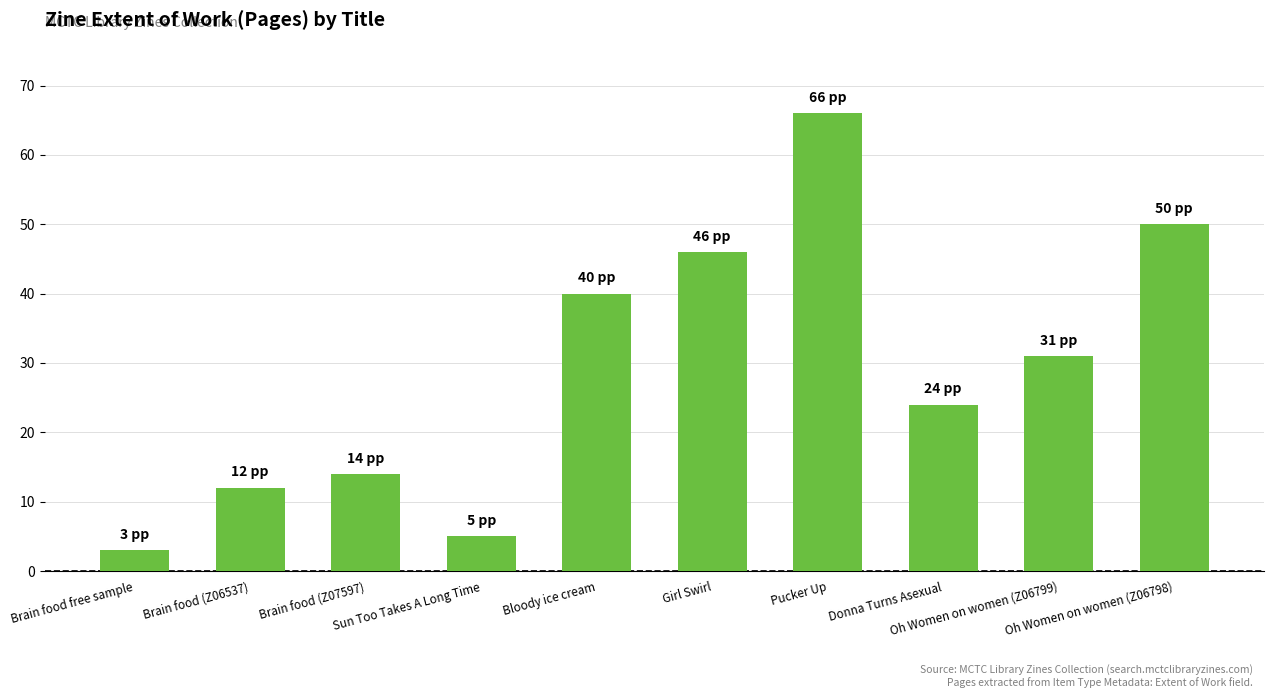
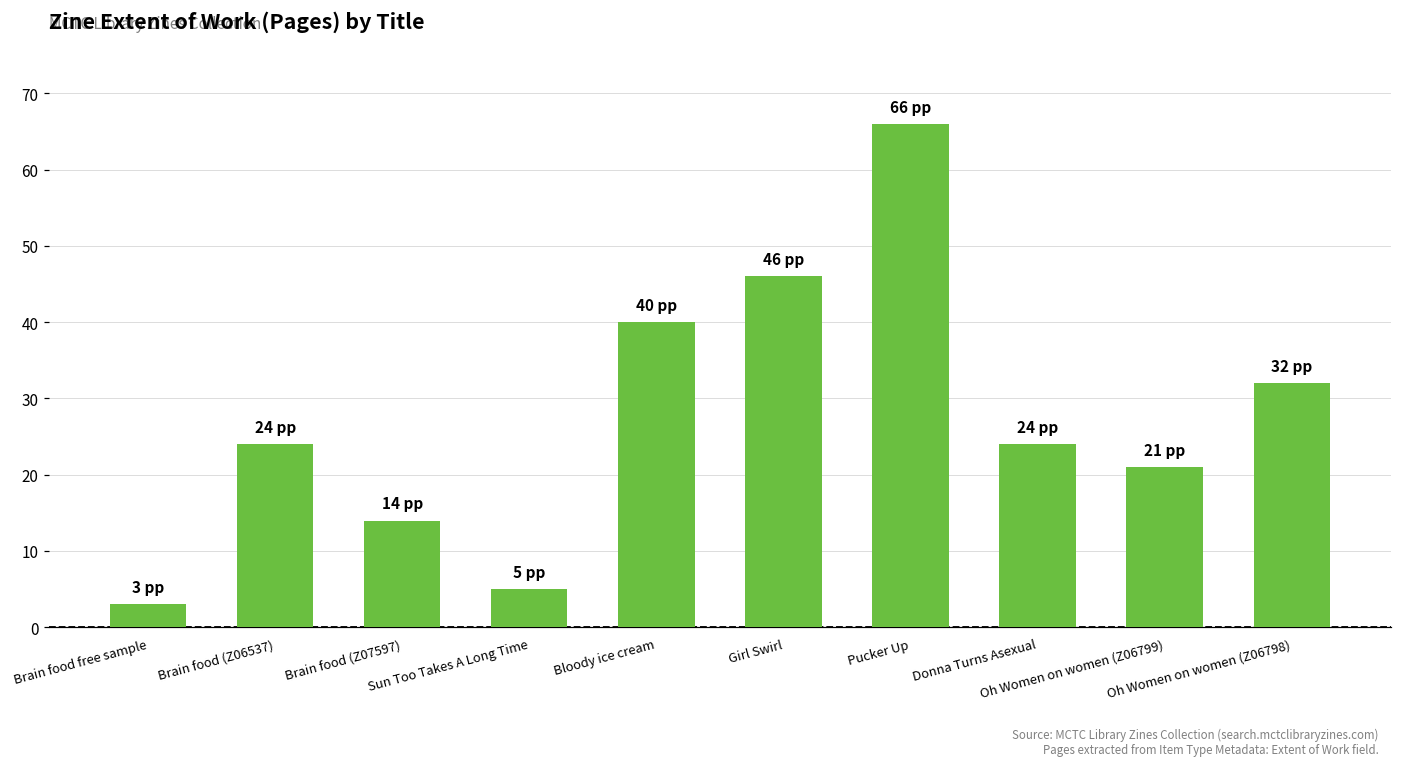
  {
    "Brain food free sample": 3,
-   "Brain food (Z06537)": 12,
+   "Brain food (Z06537)": 24,
    "Brain food (Z07597)": 14,
    "Sun Too Takes A Long Time": 5,
    "Bloody ice cream": 40,
    "Girl Swirl": 46,
    "Pucker Up": 66,
    "Donna Turns Asexual": 24,
-   "Oh Women on women (Z06799)": 31,
-   "Oh Women on women (Z06798)": 50
+   "Oh Women on women (Z06799)": 21,
+   "Oh Women on women (Z06798)": 32
  }
